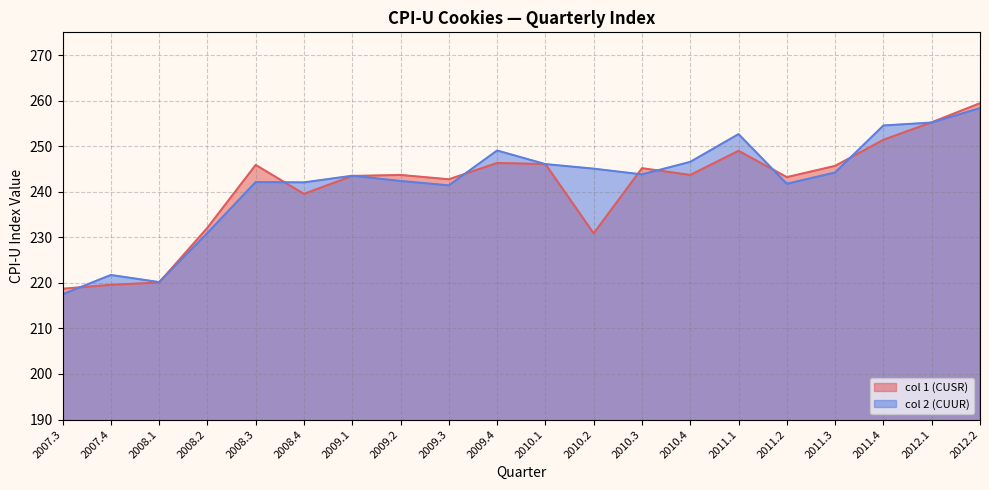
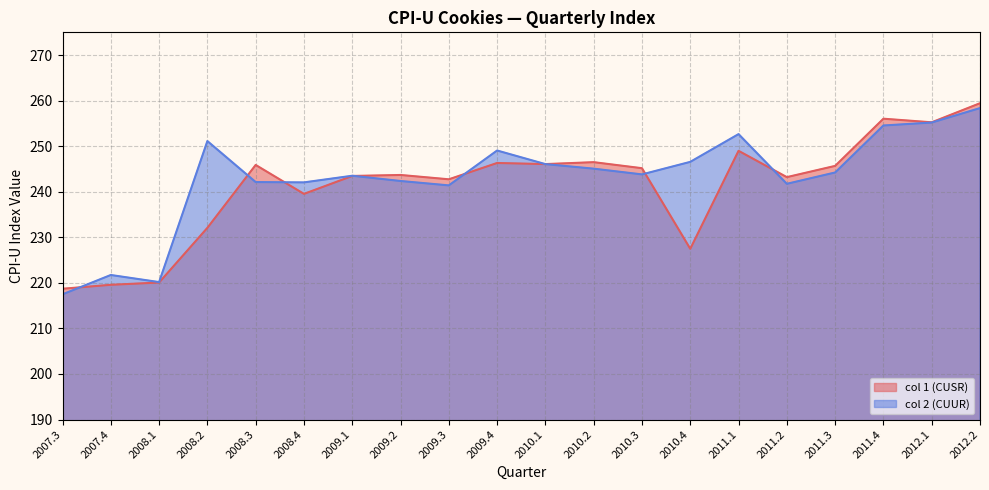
  {
    "col 1 (CUSR)": {
      "2007.3": 219,
      "2007.4": 220,
      "2008.2": 232,
      "2008.3": 246,
      "2008.4": 240,
      "2009.2": 244,
      "2009.3": 243,
      "2009.4": 246,
-     "2010.2": 231,
+     "2010.2": 246,
      "2010.3": 245,
-     "2010.4": 244,
+     "2010.4": 227,
      "2011.1": 249,
      "2011.2": 243,
      "2011.3": 246,
-     "2011.4": 251,
+     "2011.4": 256,
      "2012.2": 259
    },
    "col 2 (CUUR)": {
      "2007.3": 217,
      "2007.4": 222,
-     "2008.2": 231,
+     "2008.2": 251,
      "2008.3": 242,
      "2008.4": 242,
      "2009.2": 242,
      "2009.3": 241,
      "2009.4": 249,
      "2010.2": 245,
      "2010.3": 244,
      "2010.4": 247,
      "2011.1": 253,
      "2011.2": 242,
      "2011.3": 244,
      "2011.4": 255,
      "2012.2": 258
    }
  }
